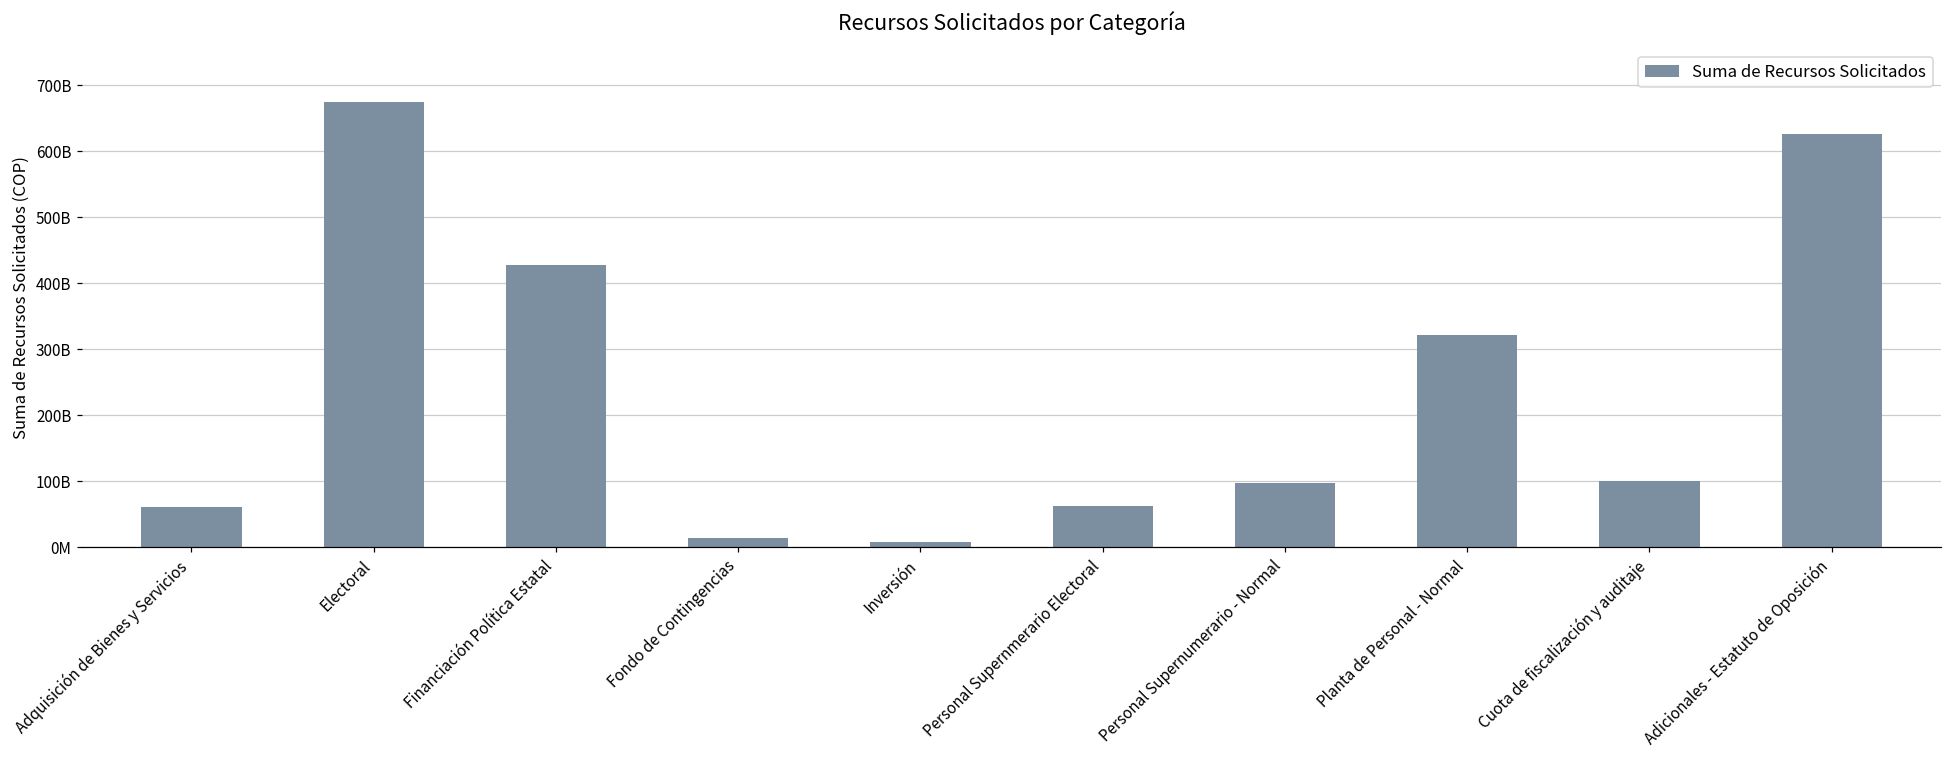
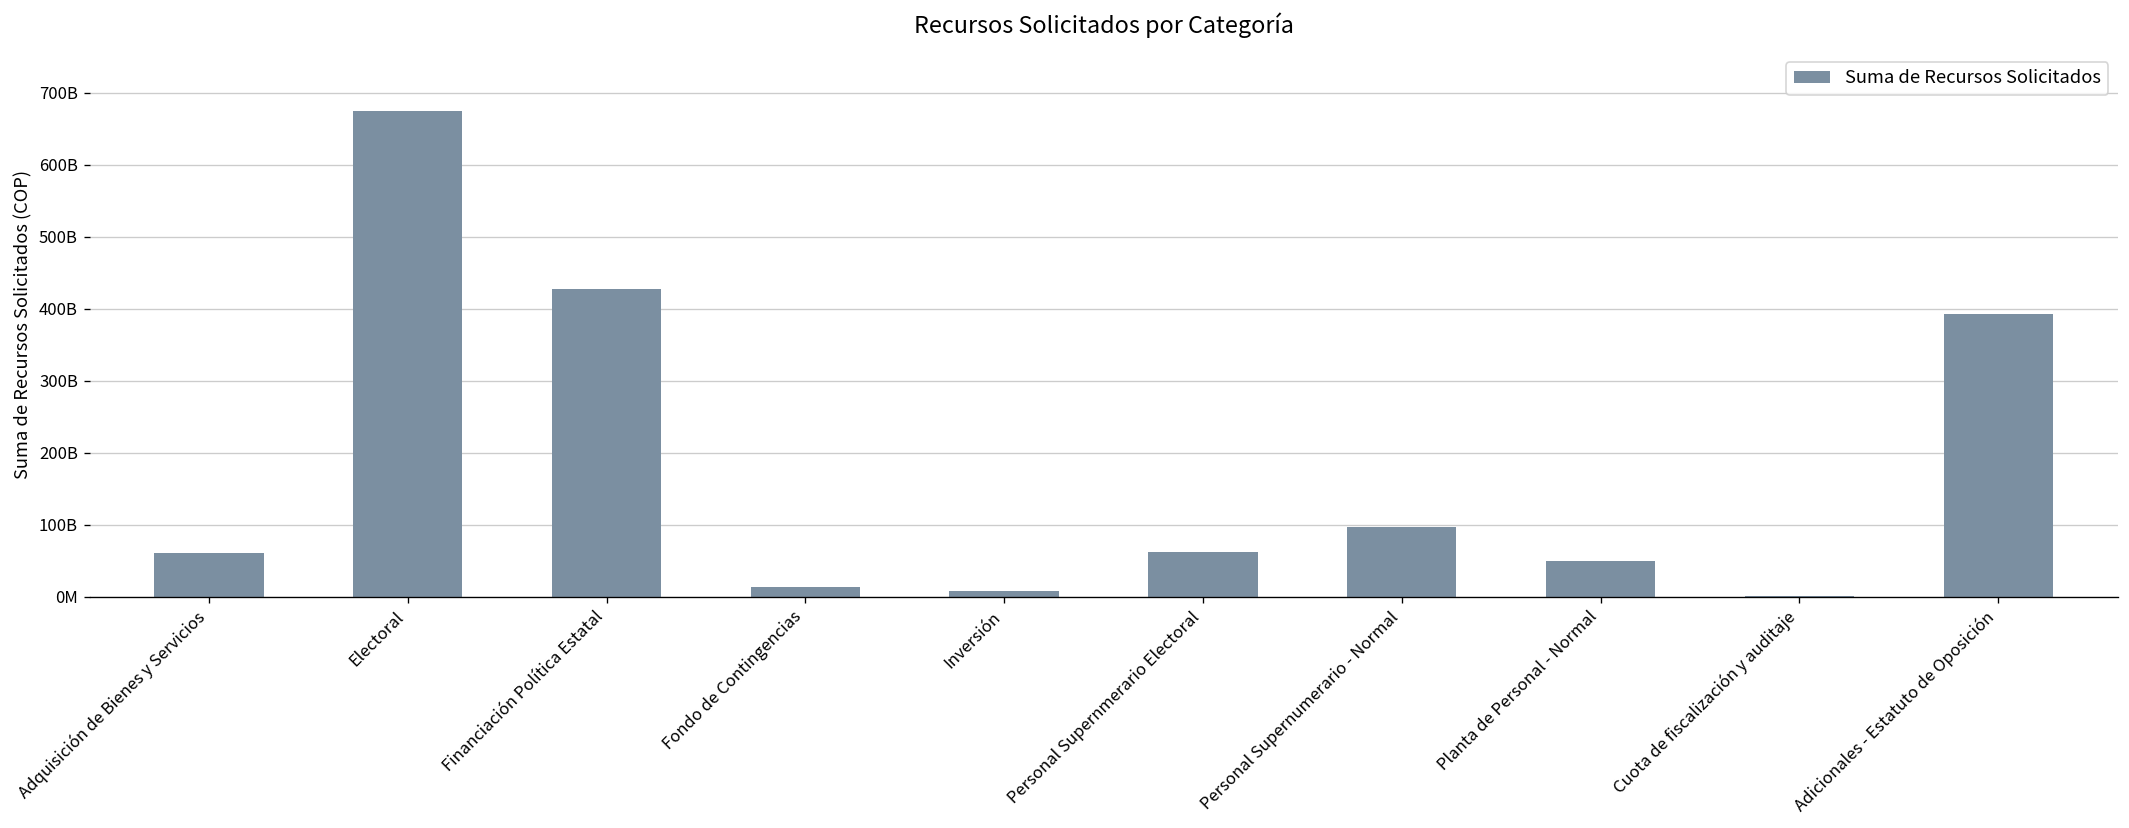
  {
    "Adquisición de Bienes y Servicios": 60000000000,
    "Electoral": 670000000000,
    "Financiación Política Estatal": 430000000000,
    "Fondo de Contingencias": 10000000000,
    "Inversión": 10000000000,
    "Personal Supernmerario Electoral": 60000000000,
    "Personal Supernumerario - Normal": 100000000000,
-   "Planta de Personal - Normal": 320000000000,
-   "Cuota de fiscalización y auditaje": 100000000000,
-   "Adicionales - Estatuto de Oposición": 630000000000
+   "Planta de Personal - Normal": 50000000000,
+   "Cuota de fiscalización y auditaje": 0,
+   "Adicionales - Estatuto de Oposición": 390000000000
  }
